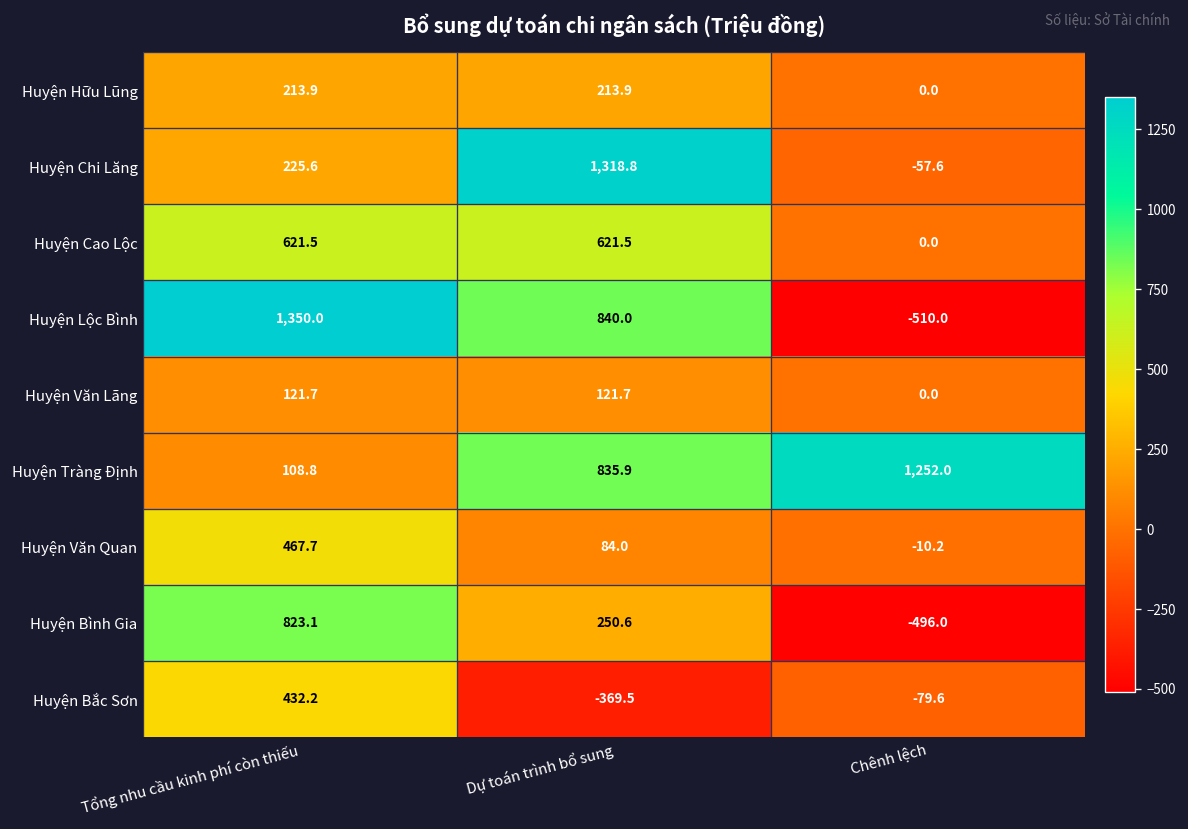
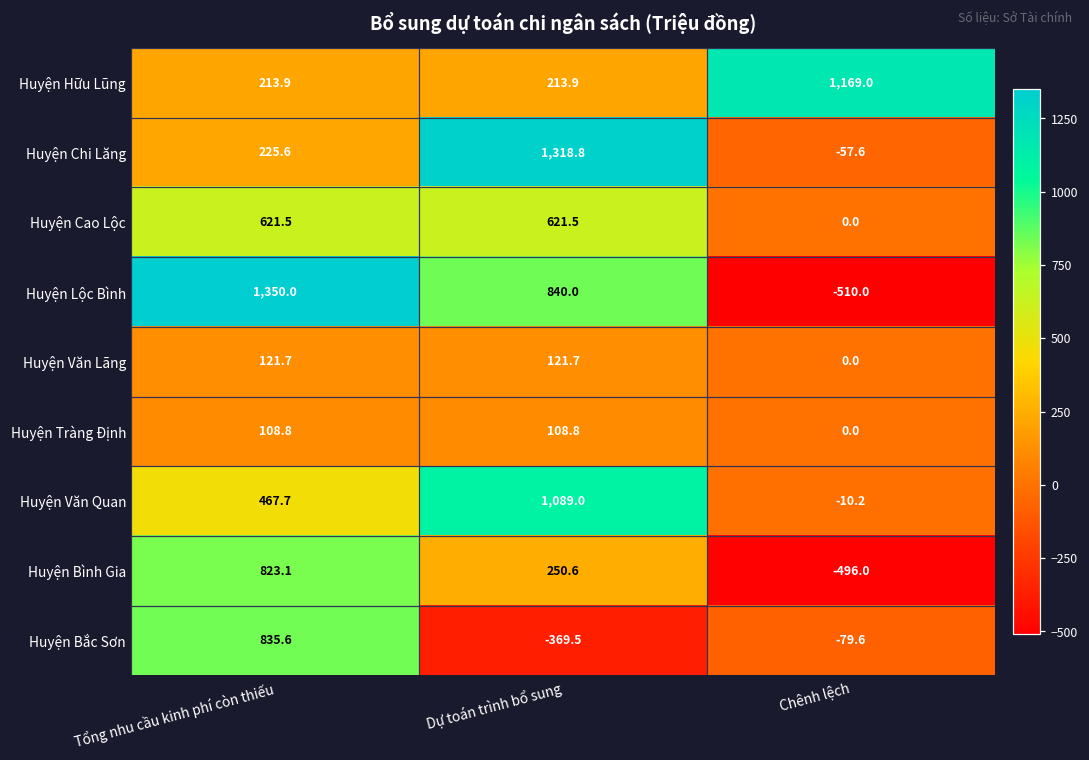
  {
    "Huyện Hữu Lũng": {
      "Tổng nhu cầu kinh phí còn thiếu": "213.9",
      "Dự toán trình bổ sung": "213.9",
-     "Chênh lệch": "0.0"
+     "Chênh lệch": "1,169.0"
    },
    "Huyện Chi Lăng": {
      "Tổng nhu cầu kinh phí còn thiếu": "225.6",
      "Dự toán trình bổ sung": "1,318.8",
      "Chênh lệch": "-57.6"
    },
    "Huyện Cao Lộc": {
      "Tổng nhu cầu kinh phí còn thiếu": "621.5",
      "Dự toán trình bổ sung": "621.5",
      "Chênh lệch": "0.0"
    },
    "Huyện Lộc Bình": {
      "Tổng nhu cầu kinh phí còn thiếu": "1,350.0",
      "Dự toán trình bổ sung": "840.0",
      "Chênh lệch": "-510.0"
    },
    "Huyện Văn Lãng": {
      "Tổng nhu cầu kinh phí còn thiếu": "121.7",
      "Dự toán trình bổ sung": "121.7",
      "Chênh lệch": "0.0"
    },
    "Huyện Tràng Định": {
      "Tổng nhu cầu kinh phí còn thiếu": "108.8",
-     "Dự toán trình bổ sung": "835.9",
-     "Chênh lệch": "1,252.0"
+     "Dự toán trình bổ sung": "108.8",
+     "Chênh lệch": "0.0"
    },
    "Huyện Văn Quan": {
      "Tổng nhu cầu kinh phí còn thiếu": "467.7",
-     "Dự toán trình bổ sung": "84.0",
+     "Dự toán trình bổ sung": "1,089.0",
      "Chênh lệch": "-10.2"
    },
    "Huyện Bình Gia": {
      "Tổng nhu cầu kinh phí còn thiếu": "823.1",
      "Dự toán trình bổ sung": "250.6",
      "Chênh lệch": "-496.0"
    },
    "Huyện Bắc Sơn": {
-     "Tổng nhu cầu kinh phí còn thiếu": "432.2",
+     "Tổng nhu cầu kinh phí còn thiếu": "835.6",
      "Dự toán trình bổ sung": "-369.5",
      "Chênh lệch": "-79.6"
    }
  }
